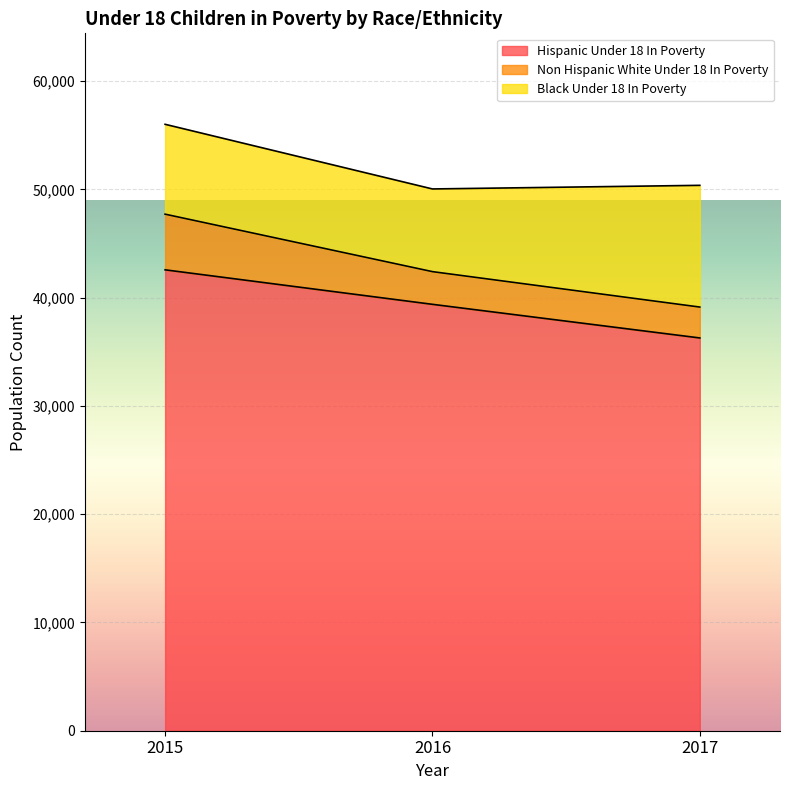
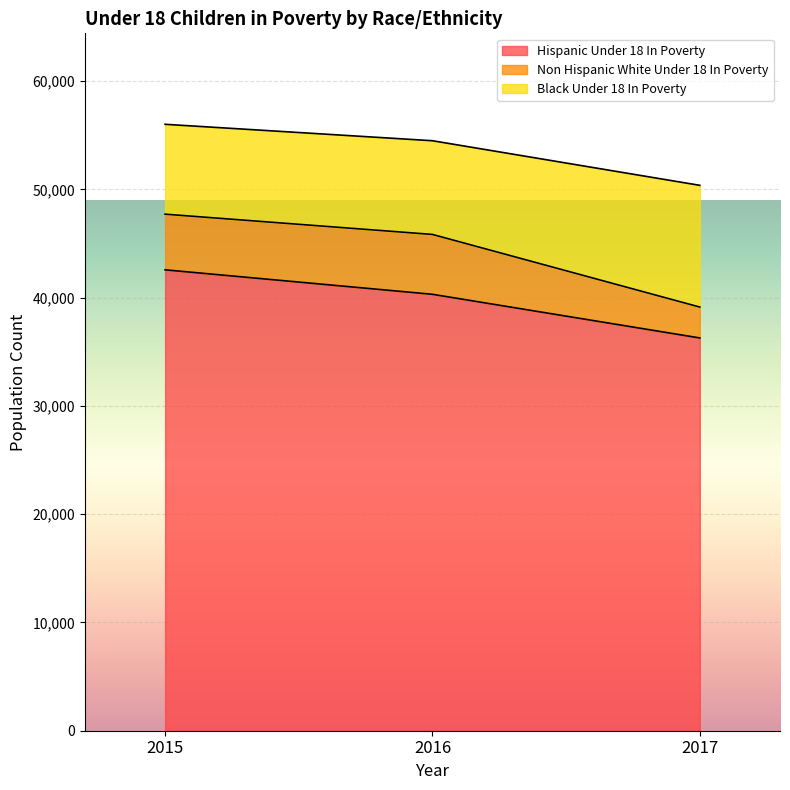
  {
    "Hispanic Under 18 In Poverty": {
      "2015": "42,600",
-     "2016": "39,400",
+     "2016": "40,300",
      "2017": "36,300"
    },
    "Non Hispanic White Under 18 In Poverty": {
      "2015": "5,100",
-     "2016": "3,000",
+     "2016": "5,500",
      "2017": "2,900"
    },
    "Black Under 18 In Poverty": {
      "2015": "8,300",
-     "2016": "7,600",
+     "2016": "8,700",
      "2017": "11,200"
    }
  }
